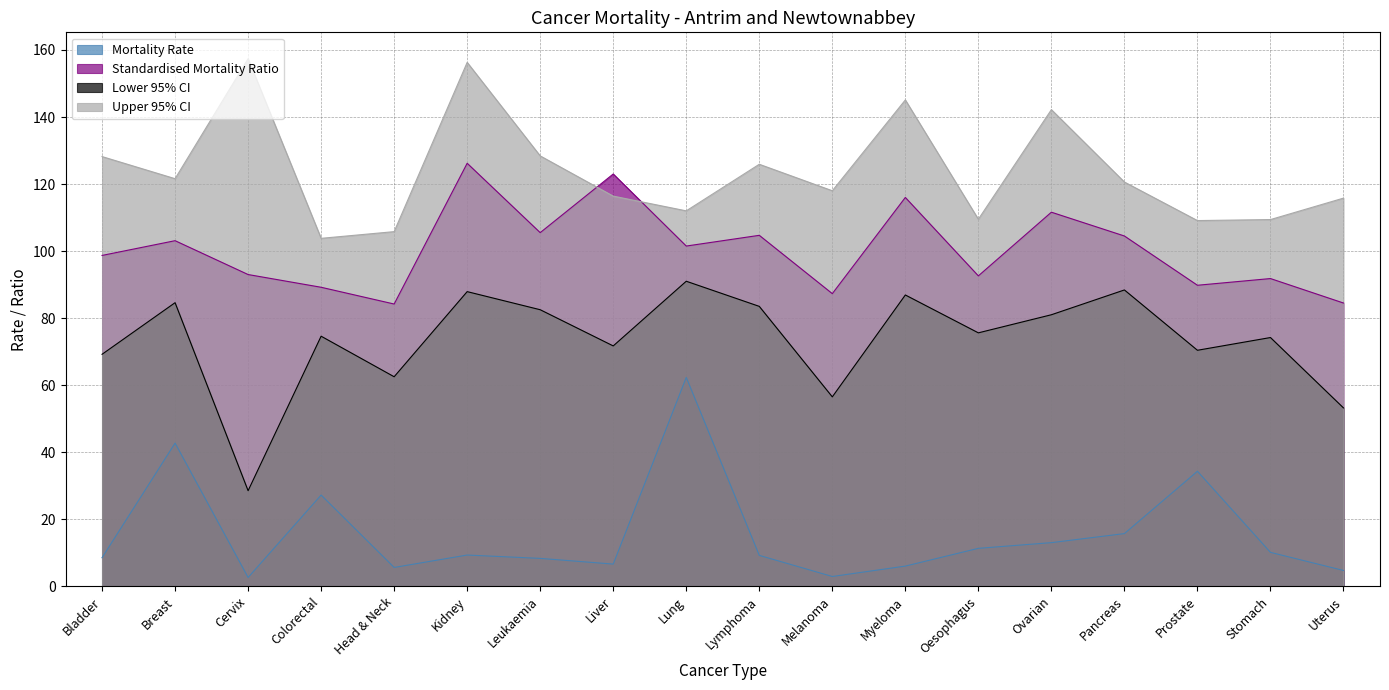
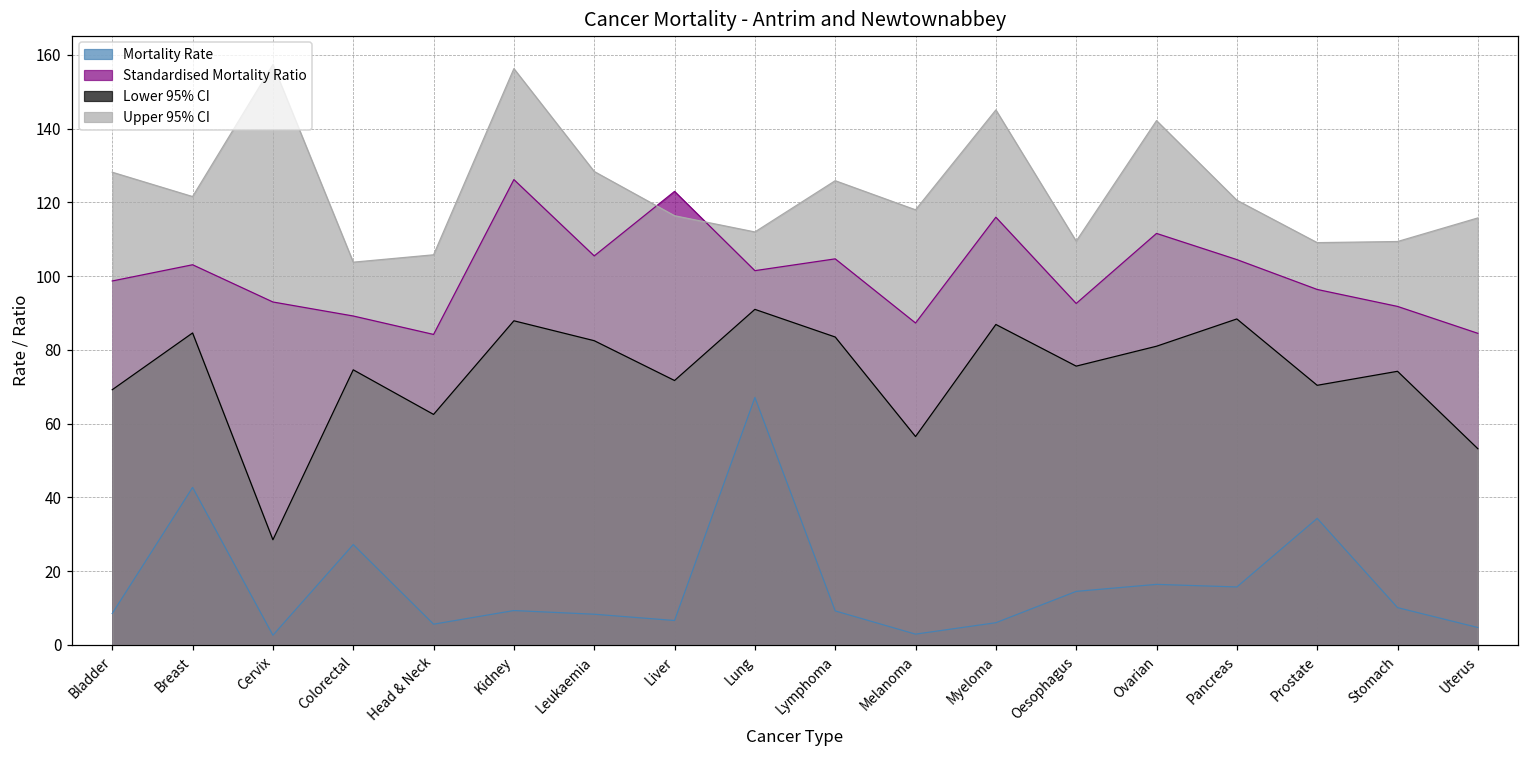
  {
    "Mortality Rate": {
      "Bladder": 9,
      "Breast": 43,
      "Cervix": 3,
      "Colorectal": 27,
      "Head & Neck": 6,
      "Kidney": 9,
      "Leukaemia": 8,
      "Liver": 7,
-     "Lung": 62,
+     "Lung": 67,
      "Lymphoma": 9,
      "Melanoma": 3,
      "Myeloma": 6,
-     "Oesophagus": 11,
-     "Ovarian": 13,
+     "Oesophagus": 15,
+     "Ovarian": 16,
      "Pancreas": 16,
      "Prostate": 34,
      "Stomach": 10,
      "Uterus": 5
    },
    "Standardised Mortality Ratio": {
      "Bladder": 99,
      "Breast": 103,
      "Cervix": 93,
      "Colorectal": 89,
      "Head & Neck": 84,
      "Kidney": 126,
      "Leukaemia": 106,
      "Liver": 123,
      "Lung": 102,
      "Lymphoma": 105,
      "Melanoma": 87,
      "Myeloma": 116,
      "Oesophagus": 93,
      "Ovarian": 112,
      "Pancreas": 105,
-     "Prostate": 90,
+     "Prostate": 96,
      "Stomach": 92,
      "Uterus": 85
    },
    "Lower 95% CI": {
      "Bladder": 69,
      "Breast": 85,
      "Cervix": 29,
      "Colorectal": 75,
      "Head & Neck": 63,
      "Kidney": 88,
      "Leukaemia": 83,
      "Liver": 72,
      "Lung": 91,
      "Lymphoma": 84,
      "Melanoma": 57,
      "Myeloma": 87,
      "Oesophagus": 76,
      "Ovarian": 81,
      "Pancreas": 88,
      "Prostate": 70,
      "Stomach": 74,
      "Uterus": 53
    },
    "Upper 95% CI": {
      "Bladder": 128,
      "Breast": 122,
      "Colorectal": 104,
      "Head & Neck": 106,
      "Kidney": 156,
      "Leukaemia": 128,
      "Liver": 116,
      "Lung": 112,
      "Lymphoma": 126,
      "Melanoma": 118,
      "Myeloma": 145,
      "Oesophagus": 110,
      "Ovarian": 142,
      "Pancreas": 121,
      "Prostate": 109,
      "Stomach": 109,
      "Uterus": 116
    }
  }
